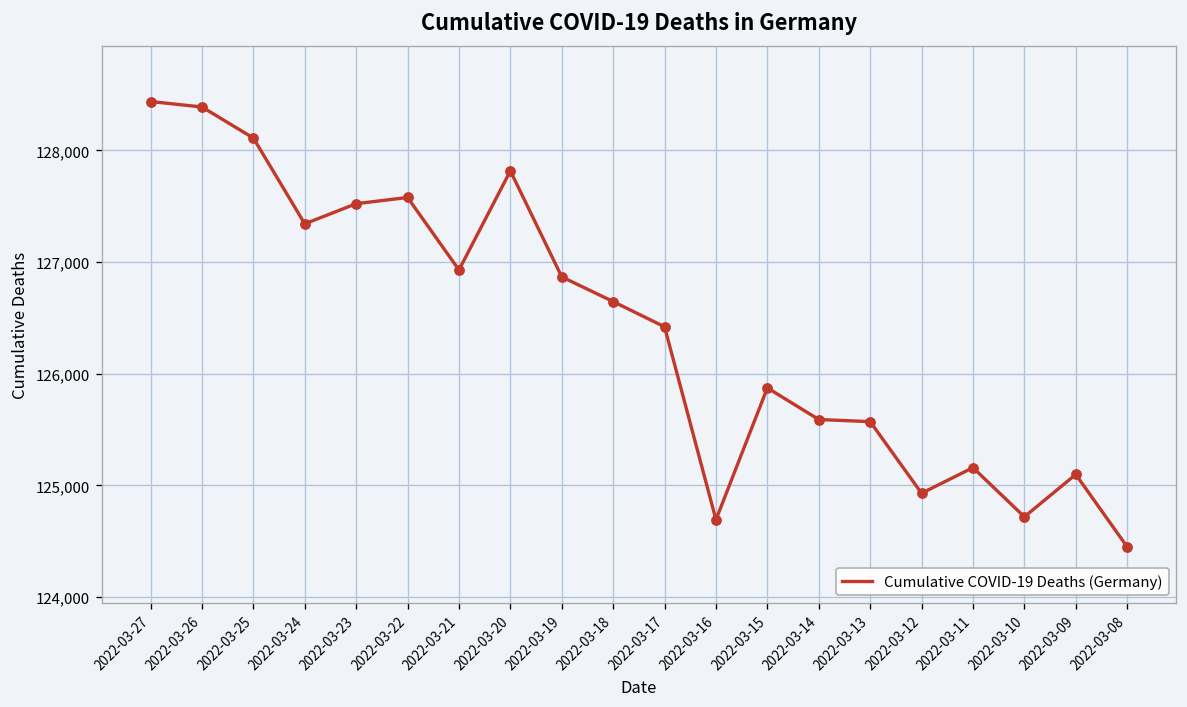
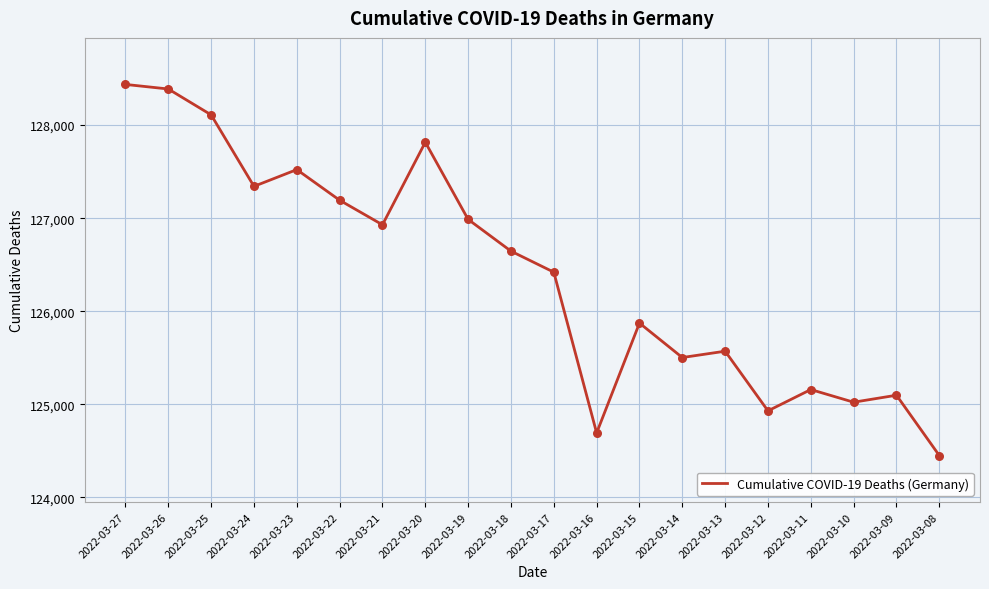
  {
    "2022-03-27": "128,400",
    "2022-03-26": "128,400",
    "2022-03-25": "128,100",
    "2022-03-24": "127,300",
    "2022-03-23": "127,500",
-   "2022-03-22": "127,600",
+   "2022-03-22": "127,200",
    "2022-03-21": "126,900",
    "2022-03-20": "127,800",
-   "2022-03-19": "126,900",
+   "2022-03-19": "127,000",
    "2022-03-18": "126,600",
    "2022-03-17": "126,400",
    "2022-03-16": "124,700",
    "2022-03-15": "125,900",
-   "2022-03-14": "125,600",
+   "2022-03-14": "125,500",
    "2022-03-13": "125,600",
    "2022-03-12": "124,900",
    "2022-03-11": "125,200",
-   "2022-03-10": "124,700",
+   "2022-03-10": "125,000",
    "2022-03-09": "125,100",
    "2022-03-08": "124,500"
  }
